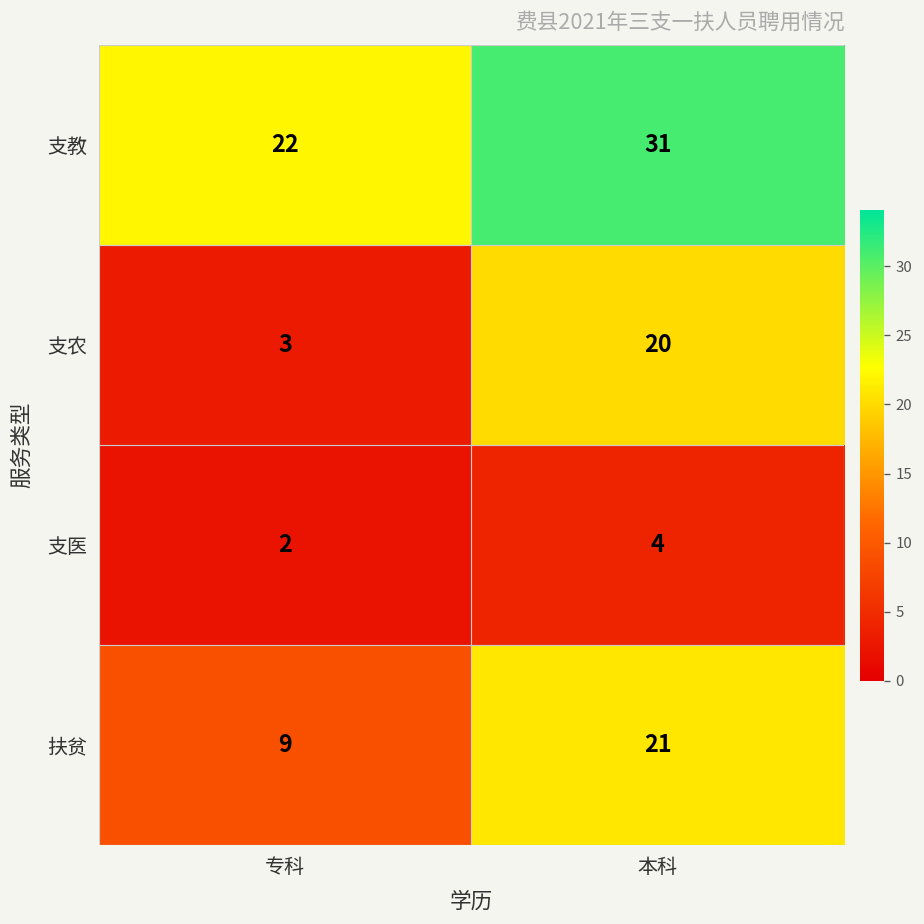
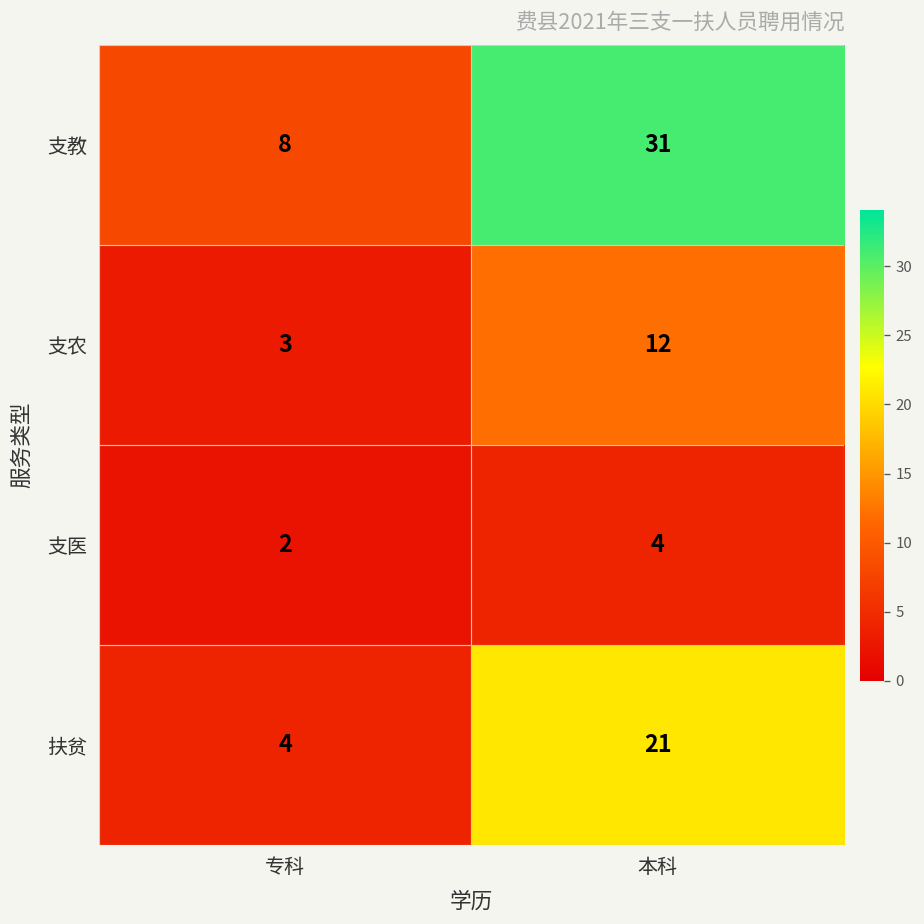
  {
    "支教": {
-     "专科": 22,
+     "专科": 8,
      "本科": 31
    },
    "支农": {
      "专科": 3,
-     "本科": 20
+     "本科": 12
    },
    "支医": {
      "专科": 2,
      "本科": 4
    },
    "扶贫": {
-     "专科": 9,
+     "专科": 4,
      "本科": 21
    }
  }
